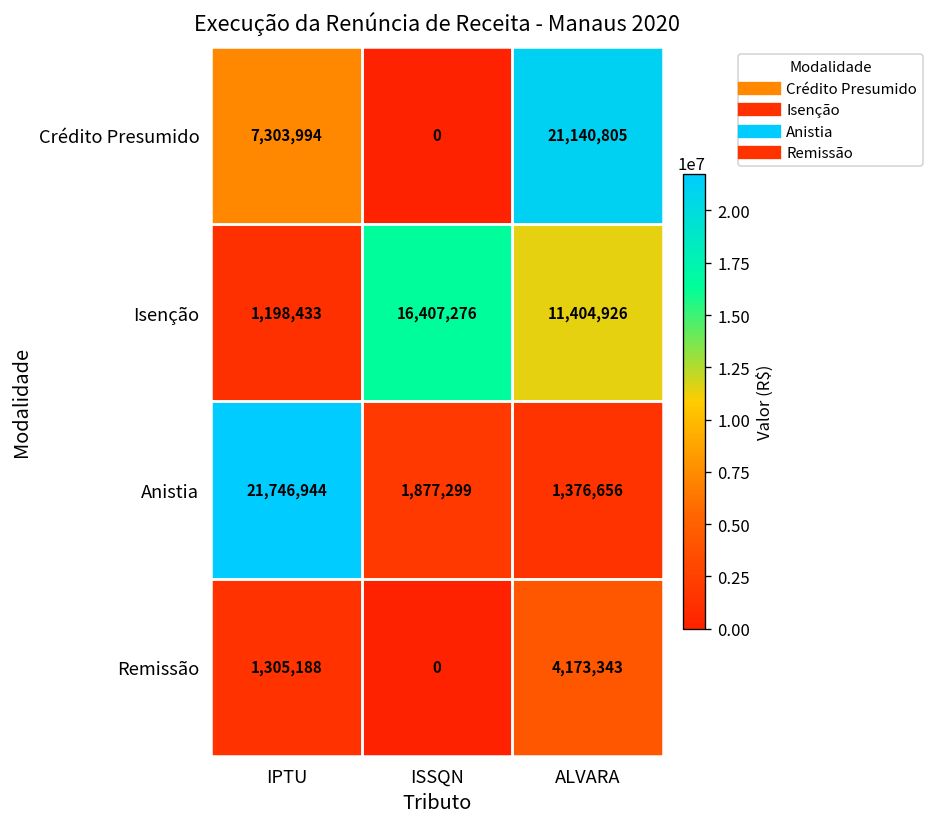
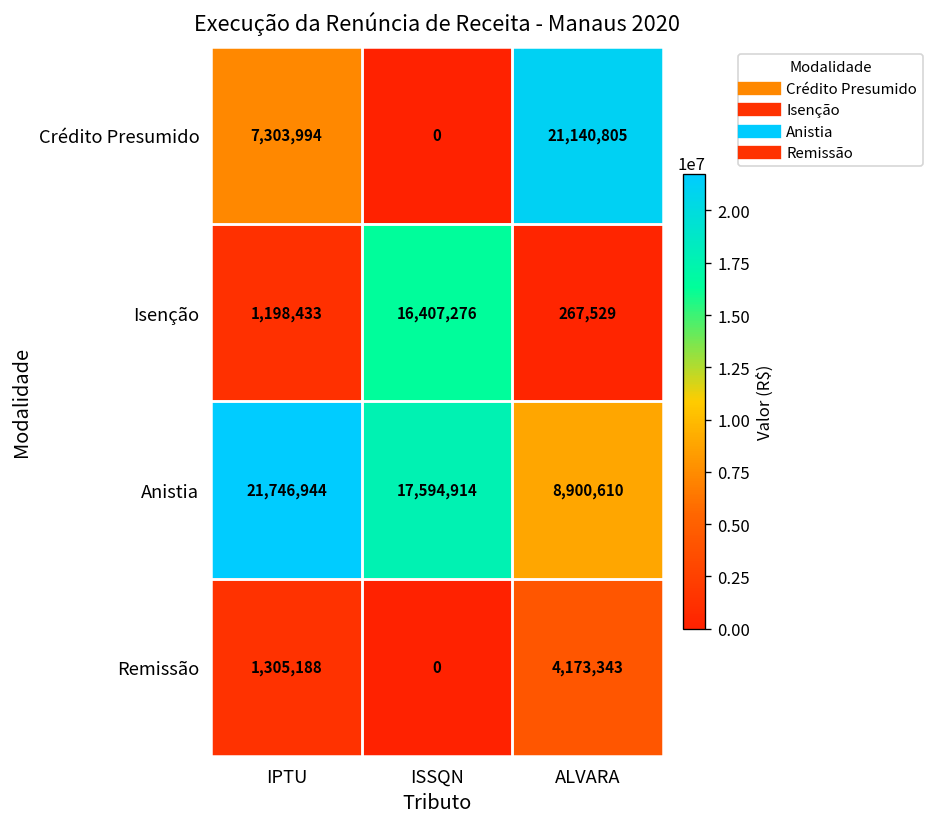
  {
    "Crédito Presumido": {
      "IPTU": "7,303,994",
      "ISSQN": "0",
      "ALVARA": "21,140,805"
    },
    "Isenção": {
      "IPTU": "1,198,433",
      "ISSQN": "16,407,276",
-     "ALVARA": "11,404,926"
+     "ALVARA": "267,529"
    },
    "Anistia": {
      "IPTU": "21,746,944",
-     "ISSQN": "1,877,299",
-     "ALVARA": "1,376,656"
+     "ISSQN": "17,594,914",
+     "ALVARA": "8,900,610"
    },
    "Remissão": {
      "IPTU": "1,305,188",
      "ISSQN": "0",
      "ALVARA": "4,173,343"
    }
  }
